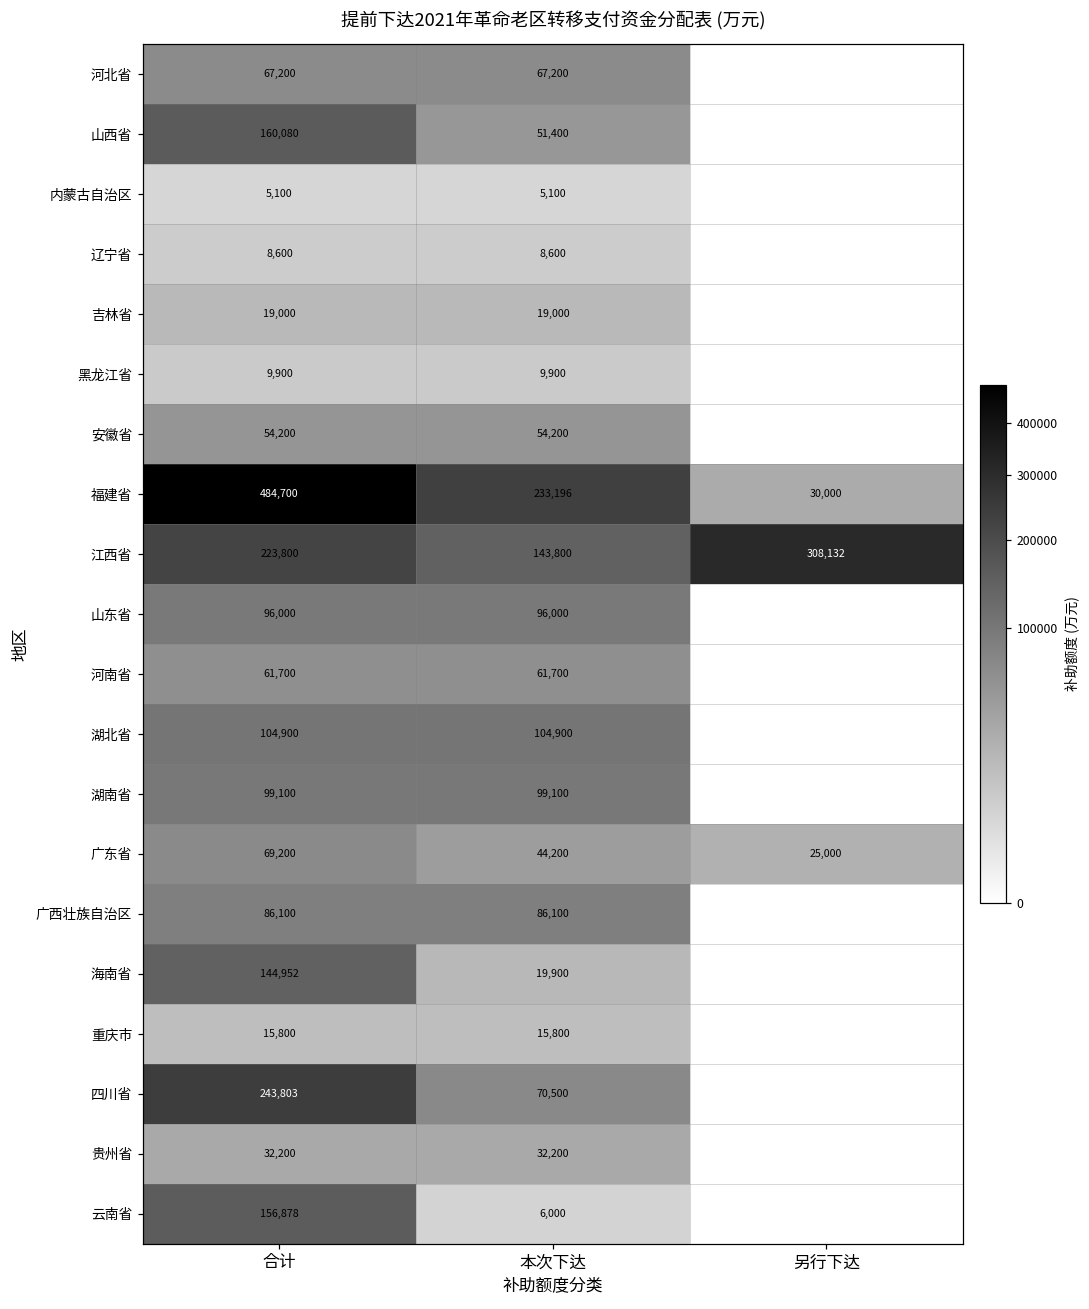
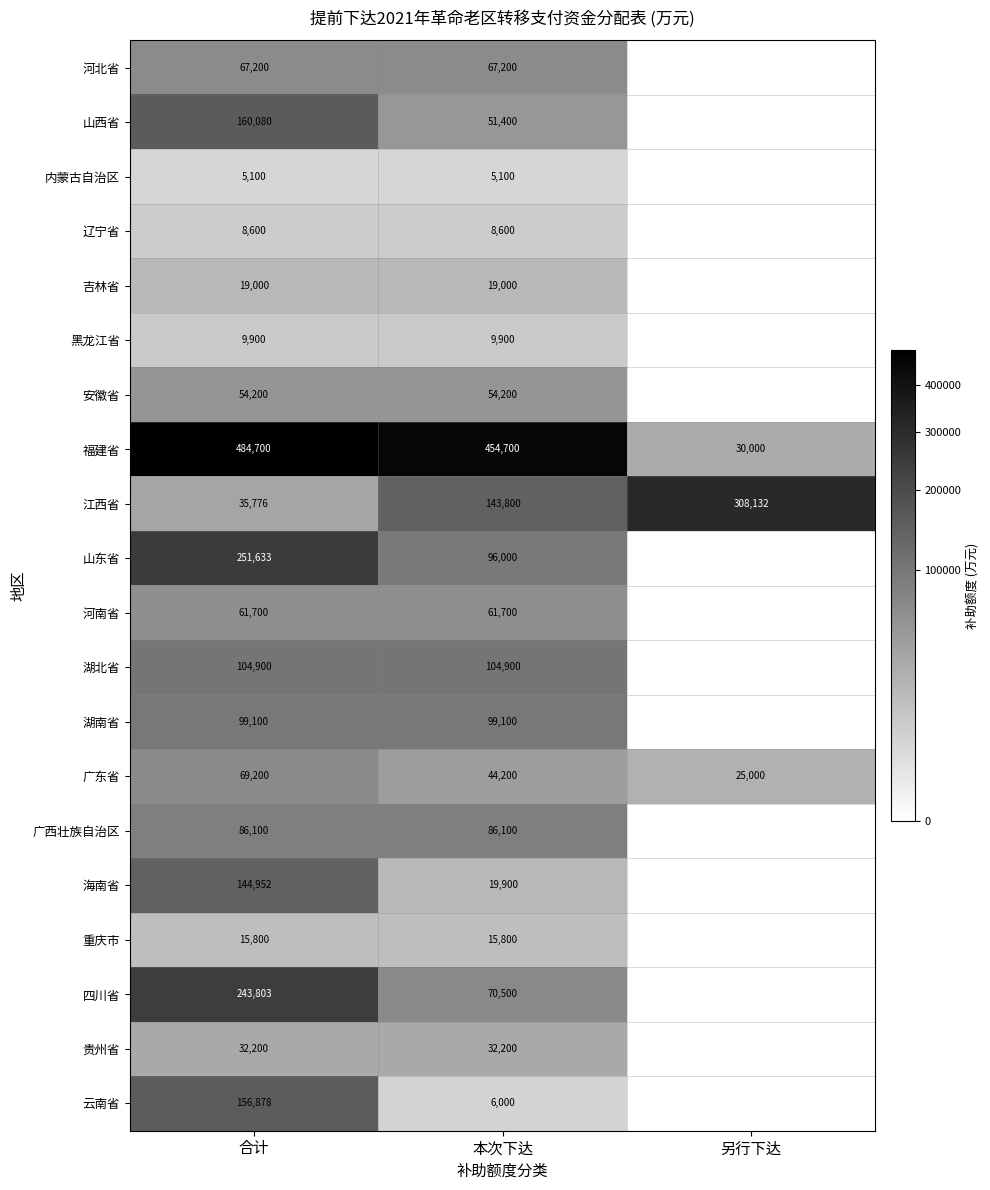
  {
    "河北省": {
      "合计": "67,200",
      "本次下达": "67,200"
    },
    "山西省": {
      "合计": "160,080",
      "本次下达": "51,400"
    },
    "内蒙古自治区": {
      "合计": "5,100",
      "本次下达": "5,100"
    },
    "辽宁省": {
      "合计": "8,600",
      "本次下达": "8,600"
    },
    "吉林省": {
      "合计": "19,000",
      "本次下达": "19,000"
    },
    "黑龙江省": {
      "合计": "9,900",
      "本次下达": "9,900"
    },
    "安徽省": {
      "合计": "54,200",
      "本次下达": "54,200"
    },
    "福建省": {
      "合计": "484,700",
-     "本次下达": "233,196",
+     "本次下达": "454,700",
      "另行下达": "30,000"
    },
    "江西省": {
-     "合计": "223,800",
+     "合计": "35,776",
      "本次下达": "143,800",
      "另行下达": "308,132"
    },
    "山东省": {
-     "合计": "96,000",
+     "合计": "251,633",
      "本次下达": "96,000"
    },
    "河南省": {
      "合计": "61,700",
      "本次下达": "61,700"
    },
    "湖北省": {
      "合计": "104,900",
      "本次下达": "104,900"
    },
    "湖南省": {
      "合计": "99,100",
      "本次下达": "99,100"
    },
    "广东省": {
      "合计": "69,200",
      "本次下达": "44,200",
      "另行下达": "25,000"
    },
    "广西壮族自治区": {
      "合计": "86,100",
      "本次下达": "86,100"
    },
    "海南省": {
      "合计": "144,952",
      "本次下达": "19,900"
    },
    "重庆市": {
      "合计": "15,800",
      "本次下达": "15,800"
    },
    "四川省": {
      "合计": "243,803",
      "本次下达": "70,500"
    },
    "贵州省": {
      "合计": "32,200",
      "本次下达": "32,200"
    },
    "云南省": {
      "合计": "156,878",
      "本次下达": "6,000"
    }
  }
